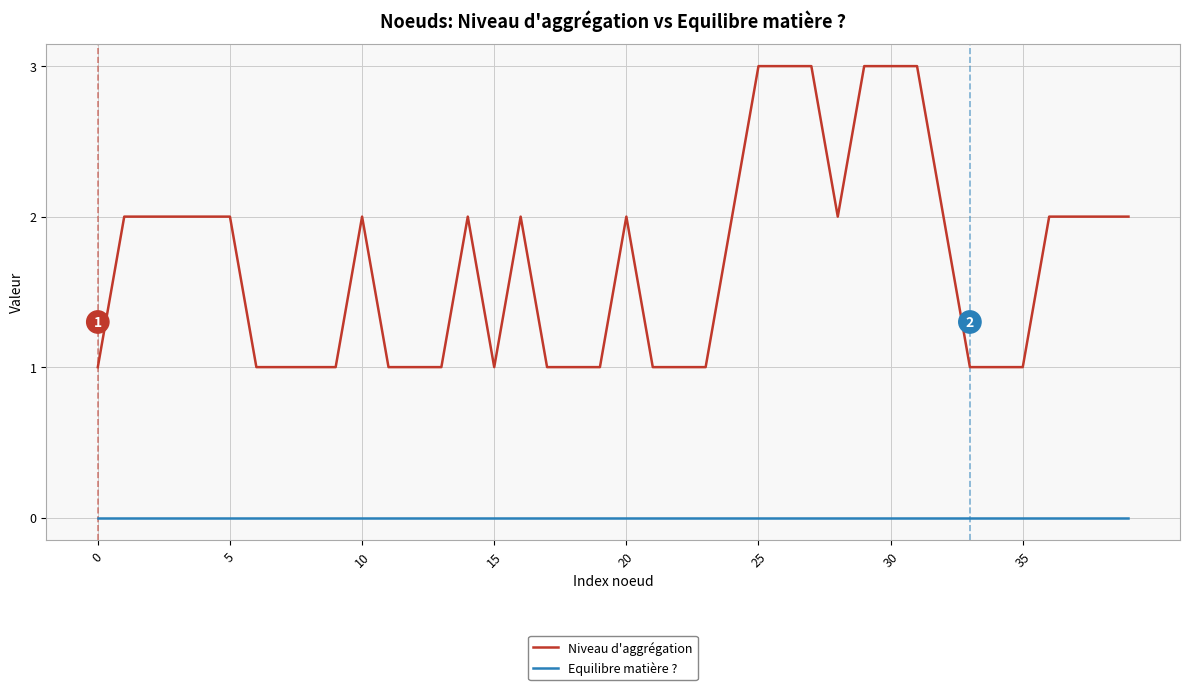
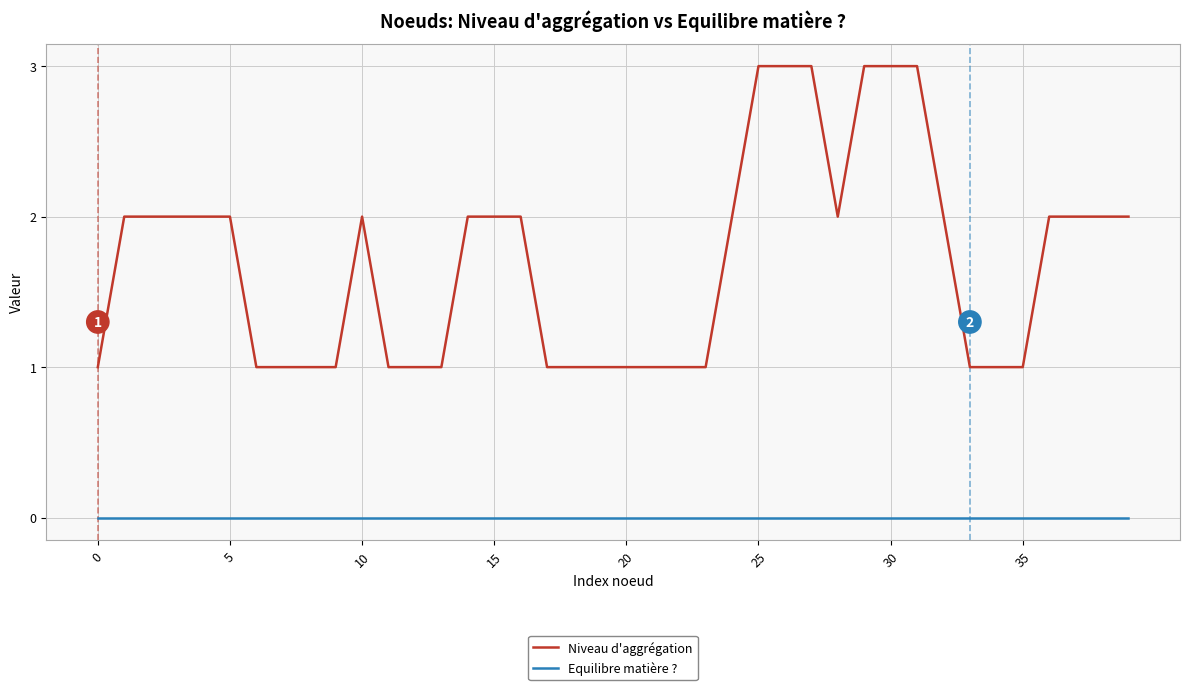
  {
    "Niveau d'aggrégation": {
      "0": 1,
      "5": 2,
      "10": 2,
-     "15": 1,
-     "20": 2,
+     "15": 2,
+     "20": 1,
      "25": 3,
      "30": 3,
      "35": 1
    },
    "Equilibre matière ?": {
      "0": 0,
      "5": 0,
      "10": 0,
      "15": 0,
      "20": 0,
      "25": 0,
      "30": 0,
      "35": 0
    }
  }
